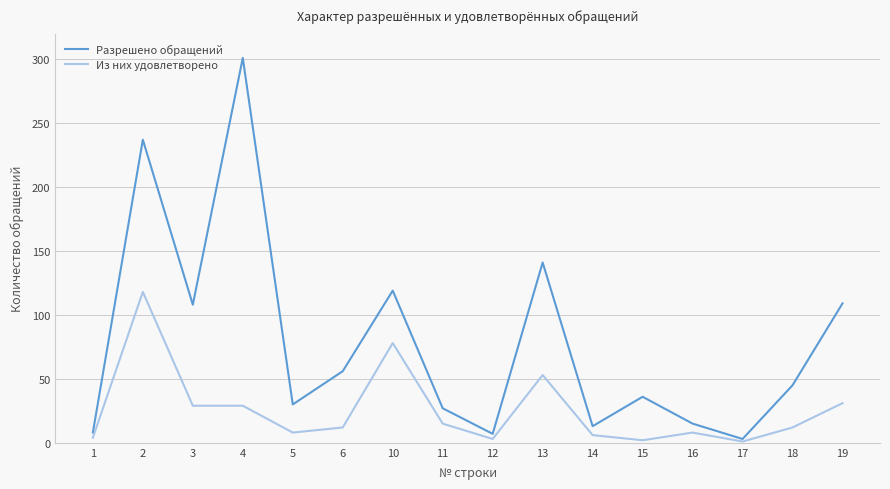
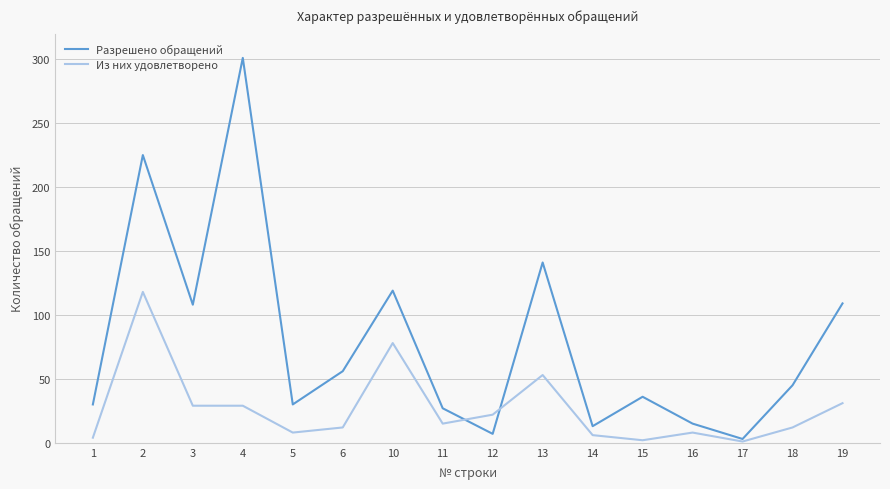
  {
    "Разрешено обращений": {
-     "1": 8,
-     "2": 237,
+     "1": 30,
+     "2": 225,
      "3": 108,
      "4": 301,
      "5": 30,
      "6": 56,
      "10": 119,
      "11": 27,
      "12": 7,
      "13": 141,
      "14": 13,
      "15": 36,
      "16": 15,
      "18": 45,
      "19": 109
    },
    "Из них удовлетворено": {
      "1": 4,
      "2": 118,
      "3": 29,
      "4": 29,
      "5": 8,
      "6": 12,
      "10": 78,
      "11": 15,
-     "12": 3,
+     "12": 22,
      "13": 53,
      "14": 6,
      "15": 2,
      "16": 8,
      "18": 12,
      "19": 31
    }
  }
